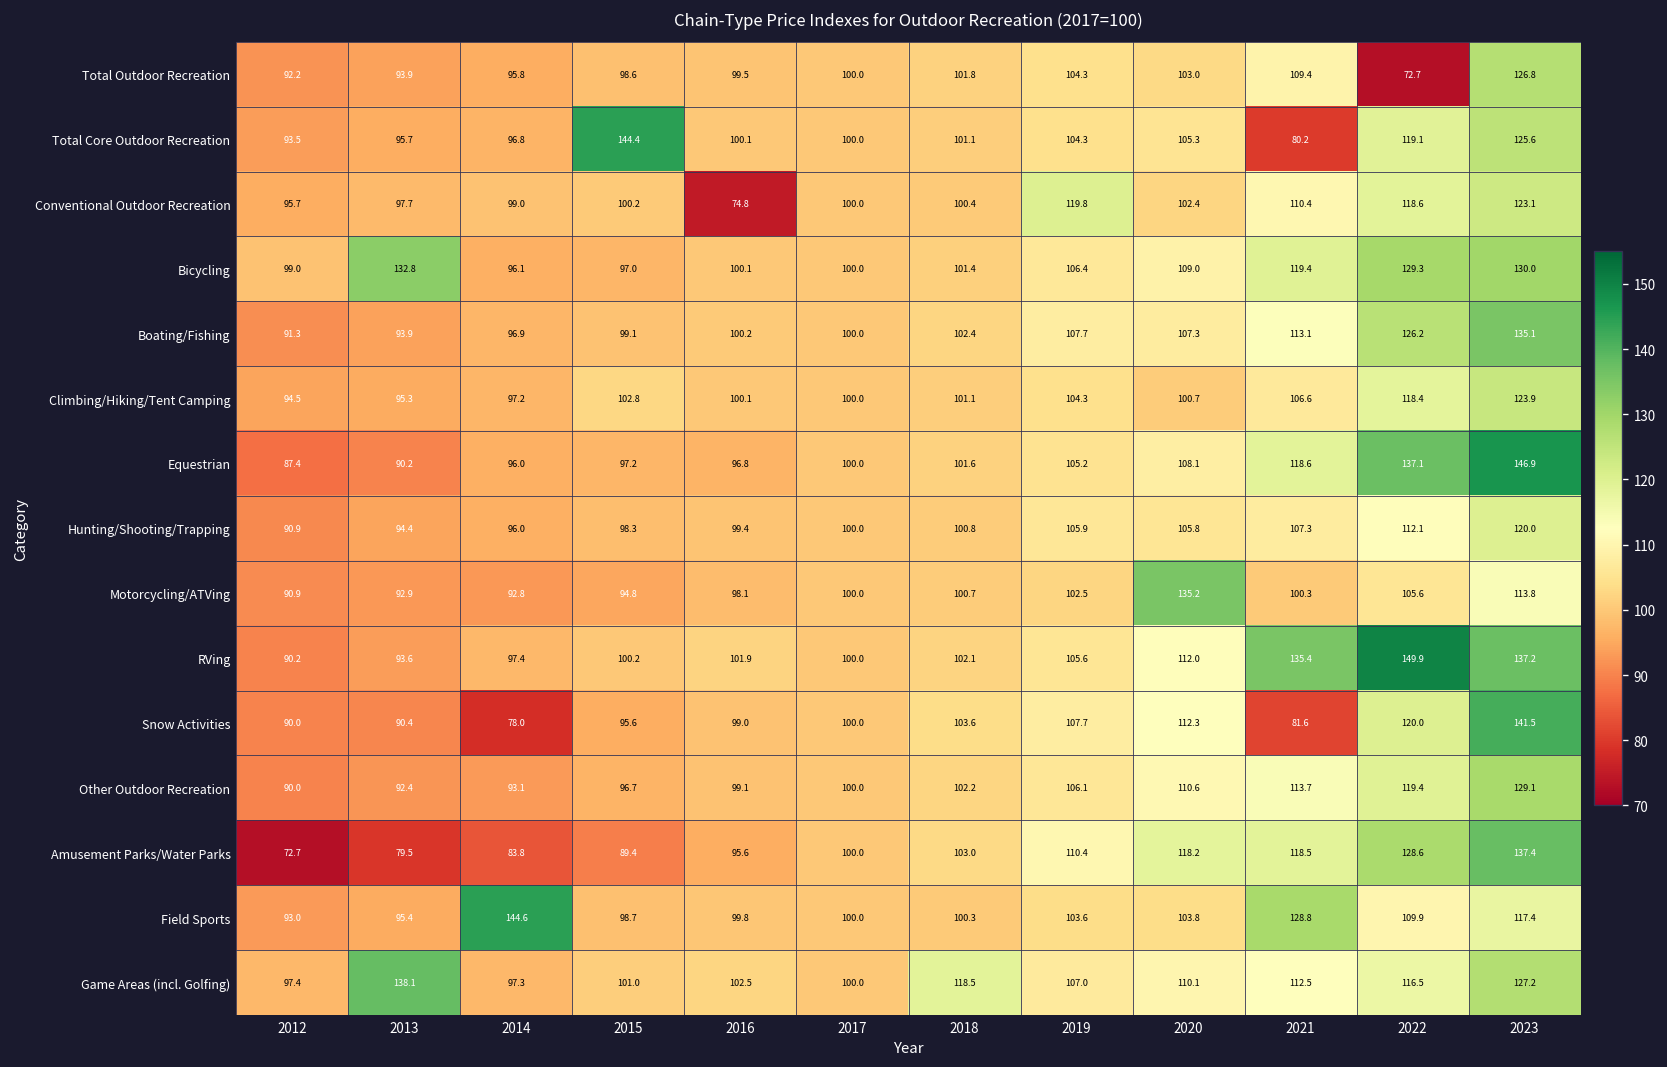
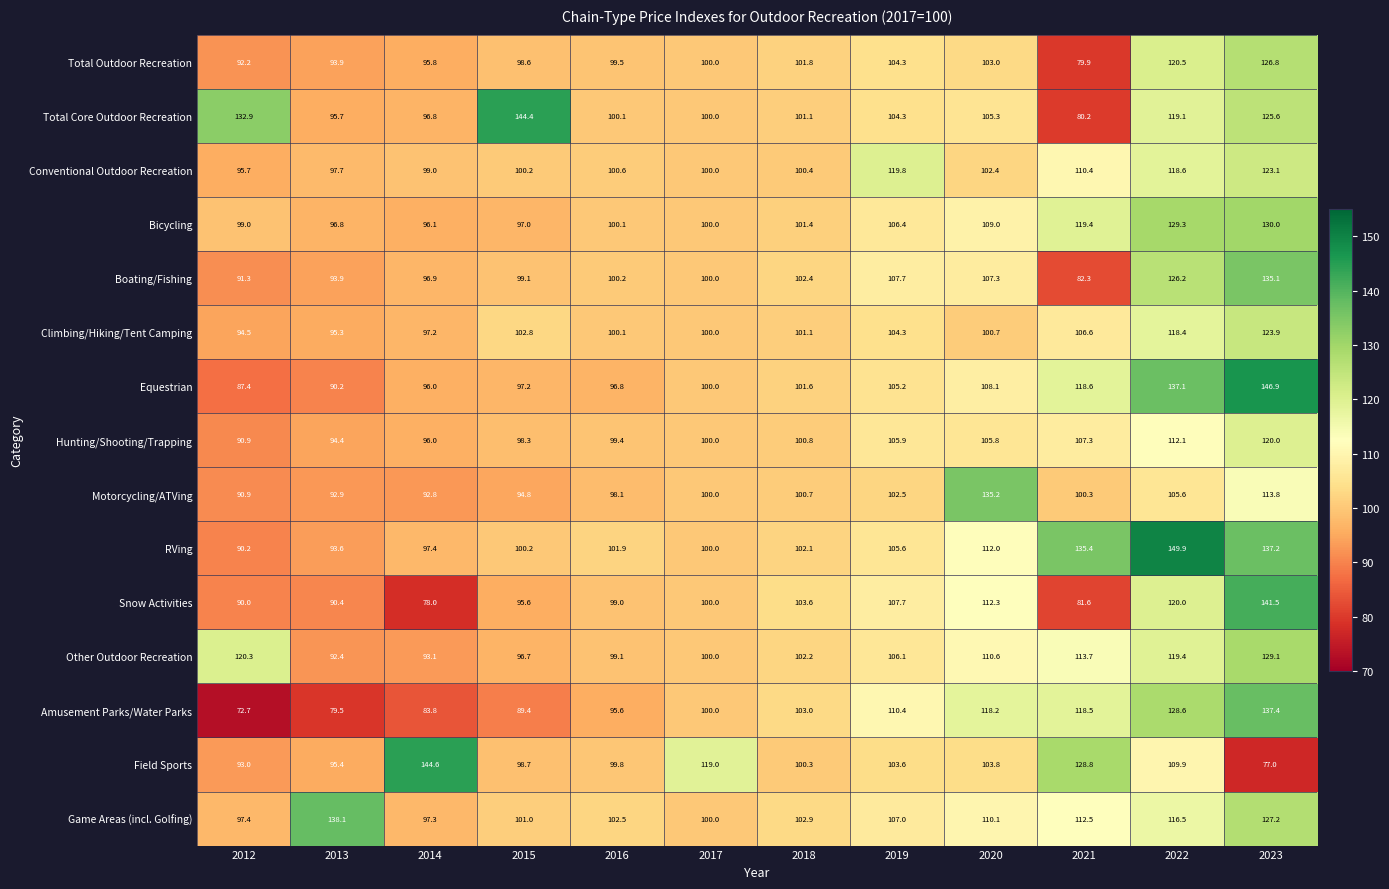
  {
    "Total Outdoor Recreation": {
      "2012": 92.2,
      "2013": 93.9,
      "2014": 95.8,
      "2015": 98.6,
      "2016": 99.5,
      "2017": 100.0,
      "2018": 101.8,
      "2019": 104.3,
      "2020": 103.0,
-     "2021": 109.4,
-     "2022": 72.7,
+     "2021": 79.9,
+     "2022": 120.5,
      "2023": 126.8
    },
    "Total Core Outdoor Recreation": {
-     "2012": 93.5,
+     "2012": 132.9,
      "2013": 95.7,
      "2014": 96.8,
      "2015": 144.4,
      "2016": 100.1,
      "2017": 100.0,
      "2018": 101.1,
      "2019": 104.3,
      "2020": 105.3,
      "2021": 80.2,
      "2022": 119.1,
      "2023": 125.6
    },
    "Conventional Outdoor Recreation": {
      "2012": 95.7,
      "2013": 97.7,
      "2014": 99.0,
      "2015": 100.2,
-     "2016": 74.8,
+     "2016": 100.6,
      "2017": 100.0,
      "2018": 100.4,
      "2019": 119.8,
      "2020": 102.4,
      "2021": 110.4,
      "2022": 118.6,
      "2023": 123.1
    },
    "Bicycling": {
      "2012": 99.0,
-     "2013": 132.8,
+     "2013": 96.8,
      "2014": 96.1,
      "2015": 97.0,
      "2016": 100.1,
      "2017": 100.0,
      "2018": 101.4,
      "2019": 106.4,
      "2020": 109.0,
      "2021": 119.4,
      "2022": 129.3,
      "2023": 130.0
    },
    "Boating/Fishing": {
      "2012": 91.3,
      "2013": 93.9,
      "2014": 96.9,
      "2015": 99.1,
      "2016": 100.2,
      "2017": 100.0,
      "2018": 102.4,
      "2019": 107.7,
      "2020": 107.3,
-     "2021": 113.1,
+     "2021": 82.3,
      "2022": 126.2,
      "2023": 135.1
    },
    "Climbing/Hiking/Tent Camping": {
      "2012": 94.5,
      "2013": 95.3,
      "2014": 97.2,
      "2015": 102.8,
      "2016": 100.1,
      "2017": 100.0,
      "2018": 101.1,
      "2019": 104.3,
      "2020": 100.7,
      "2021": 106.6,
      "2022": 118.4,
      "2023": 123.9
    },
    "Equestrian": {
      "2012": 87.4,
      "2013": 90.2,
      "2014": 96.0,
      "2015": 97.2,
      "2016": 96.8,
      "2017": 100.0,
      "2018": 101.6,
      "2019": 105.2,
      "2020": 108.1,
      "2021": 118.6,
      "2022": 137.1,
      "2023": 146.9
    },
    "Hunting/Shooting/Trapping": {
      "2012": 90.9,
      "2013": 94.4,
      "2014": 96.0,
      "2015": 98.3,
      "2016": 99.4,
      "2017": 100.0,
      "2018": 100.8,
      "2019": 105.9,
      "2020": 105.8,
      "2021": 107.3,
      "2022": 112.1,
      "2023": 120.0
    },
    "Motorcycling/ATVing": {
      "2012": 90.9,
      "2013": 92.9,
      "2014": 92.8,
      "2015": 94.8,
      "2016": 98.1,
      "2017": 100.0,
      "2018": 100.7,
      "2019": 102.5,
      "2020": 135.2,
      "2021": 100.3,
      "2022": 105.6,
      "2023": 113.8
    },
    "RVing": {
      "2012": 90.2,
      "2013": 93.6,
      "2014": 97.4,
      "2015": 100.2,
      "2016": 101.9,
      "2017": 100.0,
      "2018": 102.1,
      "2019": 105.6,
      "2020": 112.0,
      "2021": 135.4,
      "2022": 149.9,
      "2023": 137.2
    },
    "Snow Activities": {
      "2012": 90.0,
      "2013": 90.4,
      "2014": 78.0,
      "2015": 95.6,
      "2016": 99.0,
      "2017": 100.0,
      "2018": 103.6,
      "2019": 107.7,
      "2020": 112.3,
      "2021": 81.6,
      "2022": 120.0,
      "2023": 141.5
    },
    "Other Outdoor Recreation": {
-     "2012": 90.0,
+     "2012": 120.3,
      "2013": 92.4,
      "2014": 93.1,
      "2015": 96.7,
      "2016": 99.1,
      "2017": 100.0,
      "2018": 102.2,
      "2019": 106.1,
      "2020": 110.6,
      "2021": 113.7,
      "2022": 119.4,
      "2023": 129.1
    },
    "Amusement Parks/Water Parks": {
      "2012": 72.7,
      "2013": 79.5,
      "2014": 83.8,
      "2015": 89.4,
      "2016": 95.6,
      "2017": 100.0,
      "2018": 103.0,
      "2019": 110.4,
      "2020": 118.2,
      "2021": 118.5,
      "2022": 128.6,
      "2023": 137.4
    },
    "Field Sports": {
      "2012": 93.0,
      "2013": 95.4,
      "2014": 144.6,
      "2015": 98.7,
      "2016": 99.8,
-     "2017": 100.0,
+     "2017": 119.0,
      "2018": 100.3,
      "2019": 103.6,
      "2020": 103.8,
      "2021": 128.8,
      "2022": 109.9,
-     "2023": 117.4
+     "2023": 77.0
    },
    "Game Areas (incl. Golfing)": {
      "2012": 97.4,
      "2013": 138.1,
      "2014": 97.3,
      "2015": 101.0,
      "2016": 102.5,
      "2017": 100.0,
-     "2018": 118.5,
+     "2018": 102.9,
      "2019": 107.0,
      "2020": 110.1,
      "2021": 112.5,
      "2022": 116.5,
      "2023": 127.2
    }
  }
